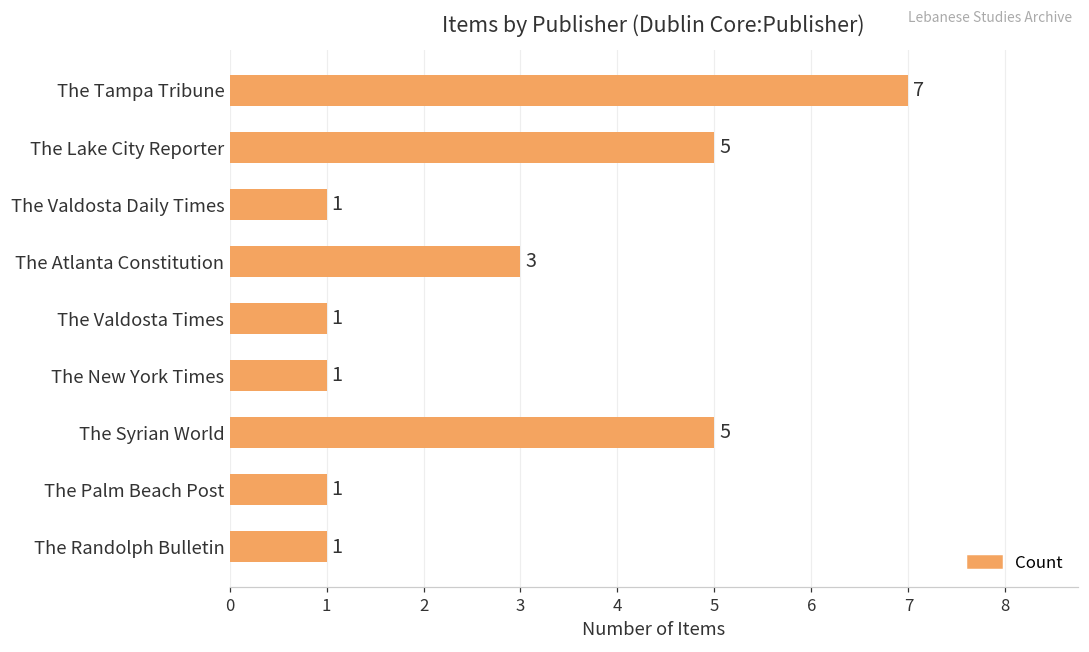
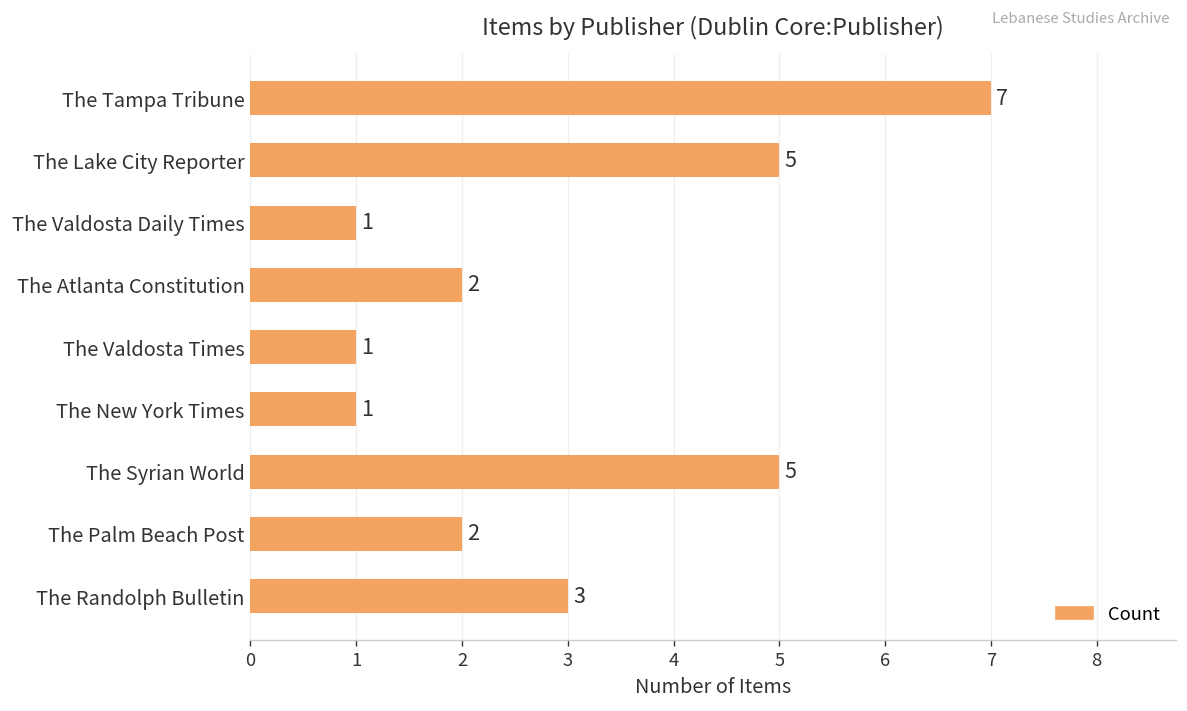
  {
    "The Tampa Tribune": 7,
    "The Lake City Reporter": 5,
    "The Valdosta Daily Times": 1,
-   "The Atlanta Constitution": 3,
+   "The Atlanta Constitution": 2,
    "The Valdosta Times": 1,
    "The New York Times": 1,
    "The Syrian World": 5,
-   "The Palm Beach Post": 1,
-   "The Randolph Bulletin": 1
+   "The Palm Beach Post": 2,
+   "The Randolph Bulletin": 3
  }
